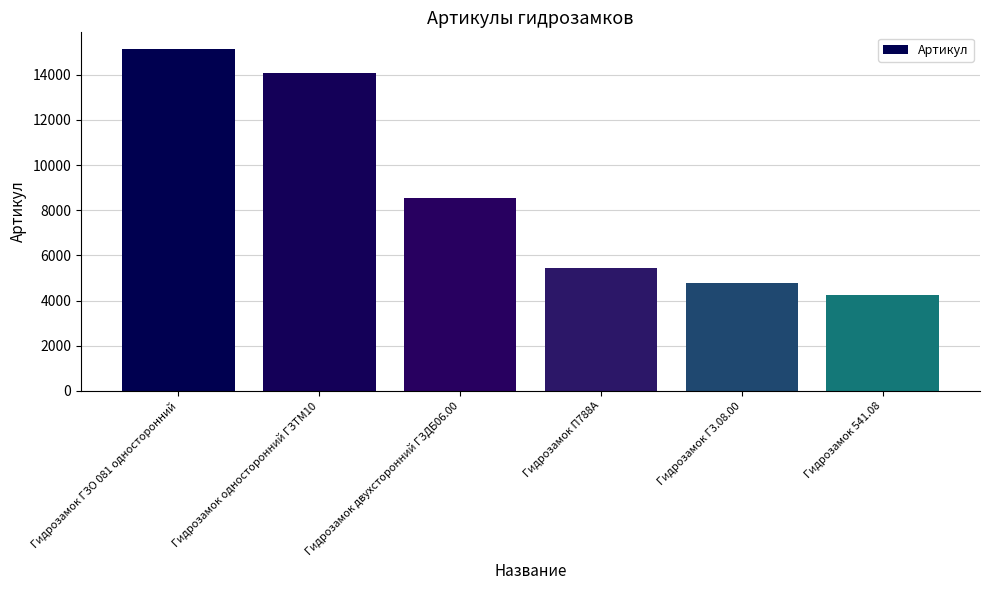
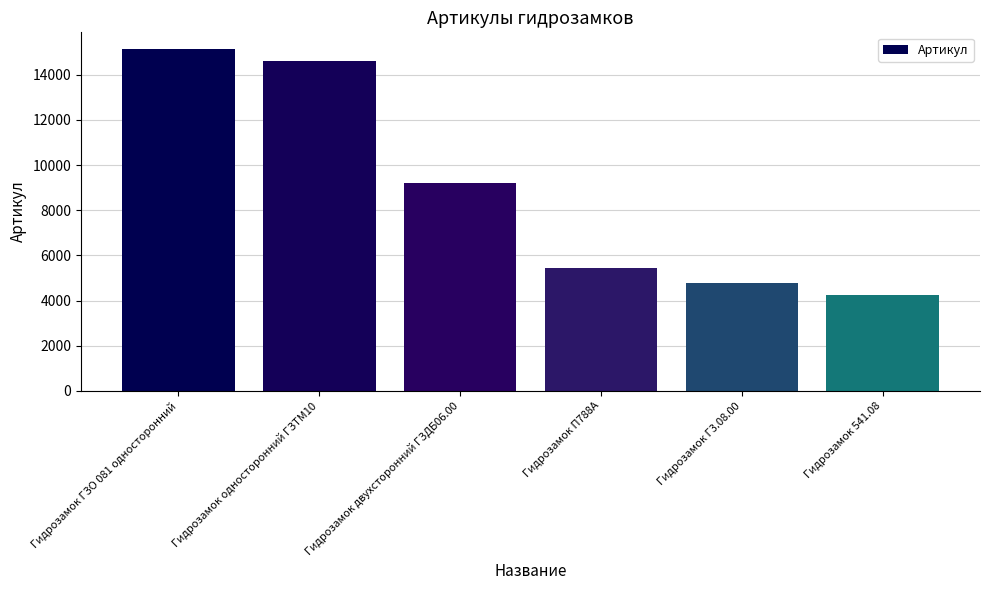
  {
    "Гидрозамок ГЗО 081 односторонний": 15100,
-   "Гидрозамок односторонний ГЗТМ10": 14100,
-   "Гидрозамок двухсторонний ГЗДБ06.00": 8600,
+   "Гидрозамок односторонний ГЗТМ10": 14600,
+   "Гидрозамок двухсторонний ГЗДБ06.00": 9200,
    "Гидрозамок П788А": 5500,
    "Гидрозамок Г3.08.00": 4800,
    "Гидрозамок 541.08": 4200
  }
